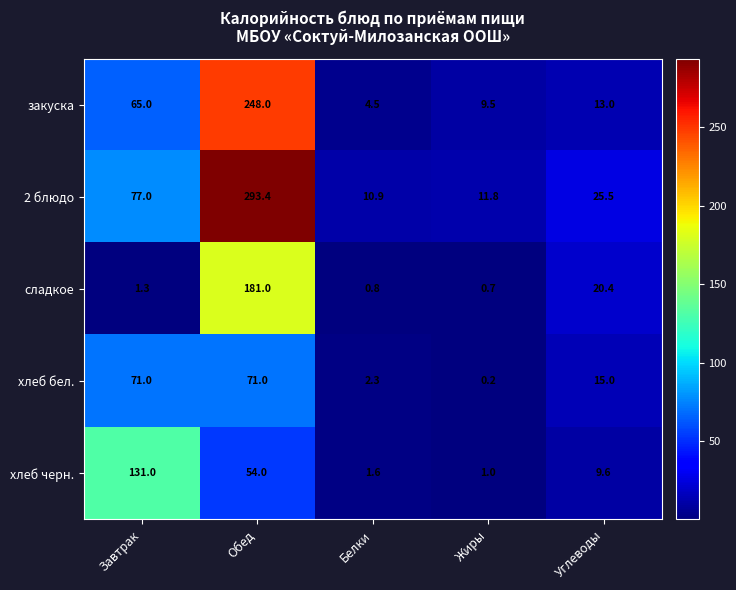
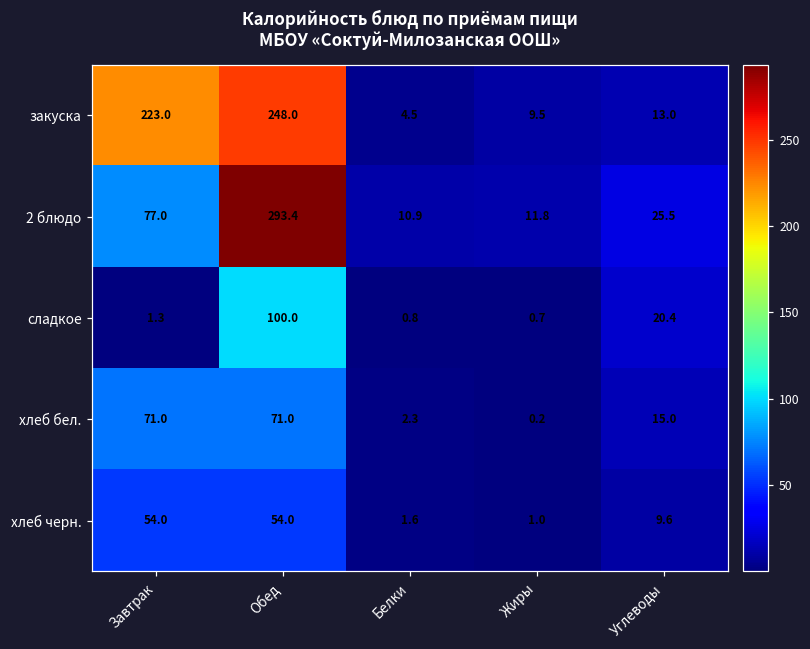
  {
    "закуска": {
-     "Завтрак": 65.0,
+     "Завтрак": 223.0,
      "Обед": 248.0,
      "Белки": 4.5,
      "Жиры": 9.5,
      "Углеводы": 13.0
    },
    "2 блюдо": {
      "Завтрак": 77.0,
      "Обед": 293.4,
      "Белки": 10.9,
      "Жиры": 11.8,
      "Углеводы": 25.5
    },
    "сладкое": {
      "Завтрак": 1.3,
-     "Обед": 181.0,
+     "Обед": 100.0,
      "Белки": 0.8,
      "Жиры": 0.7,
      "Углеводы": 20.4
    },
    "хлеб бел.": {
      "Завтрак": 71.0,
      "Обед": 71.0,
      "Белки": 2.3,
      "Жиры": 0.2,
      "Углеводы": 15.0
    },
    "хлеб черн.": {
-     "Завтрак": 131.0,
+     "Завтрак": 54.0,
      "Обед": 54.0,
      "Белки": 1.6,
      "Жиры": 1.0,
      "Углеводы": 9.6
    }
  }
